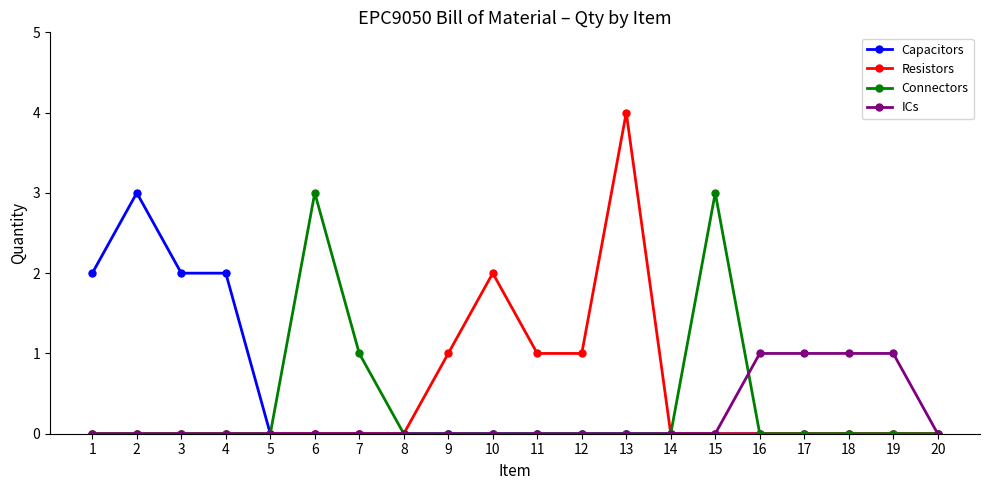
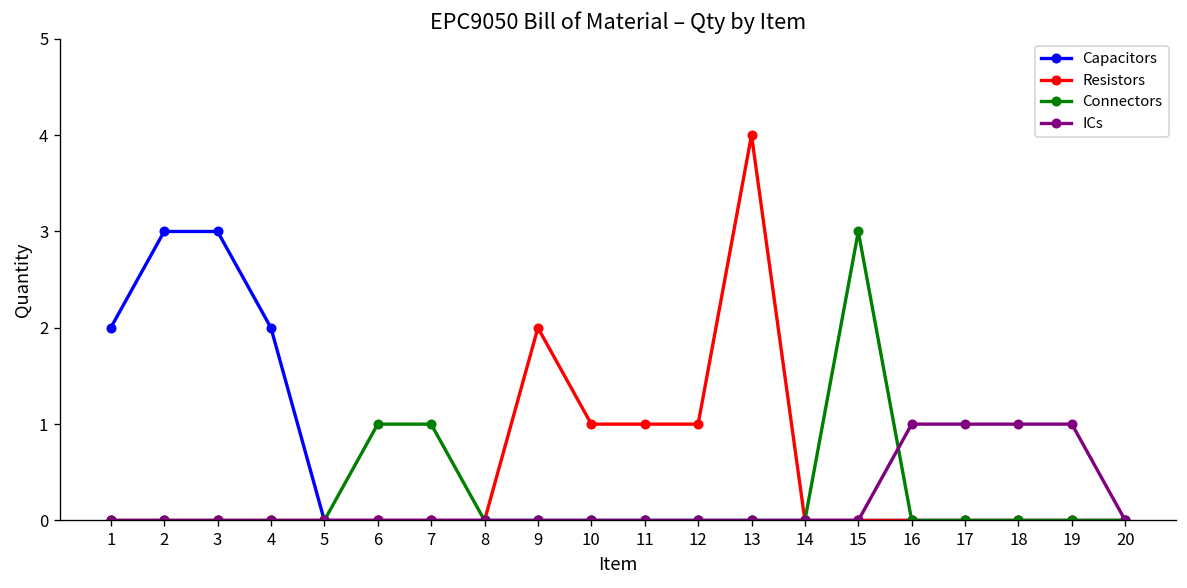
  {
    "Capacitors": {
      "1": 2,
      "2": 3,
-     "3": 2,
+     "3": 3,
      "4": 2
    },
    "Resistors": {
-     "9": 1,
-     "10": 2,
+     "9": 2,
+     "10": 1,
      "11": 1,
      "12": 1,
      "13": 4
    },
    "Connectors": {
-     "6": 3,
+     "6": 1,
      "7": 1,
      "15": 3
    },
    "ICs": {
      "16": 1,
      "17": 1,
      "18": 1,
      "19": 1
    }
  }
